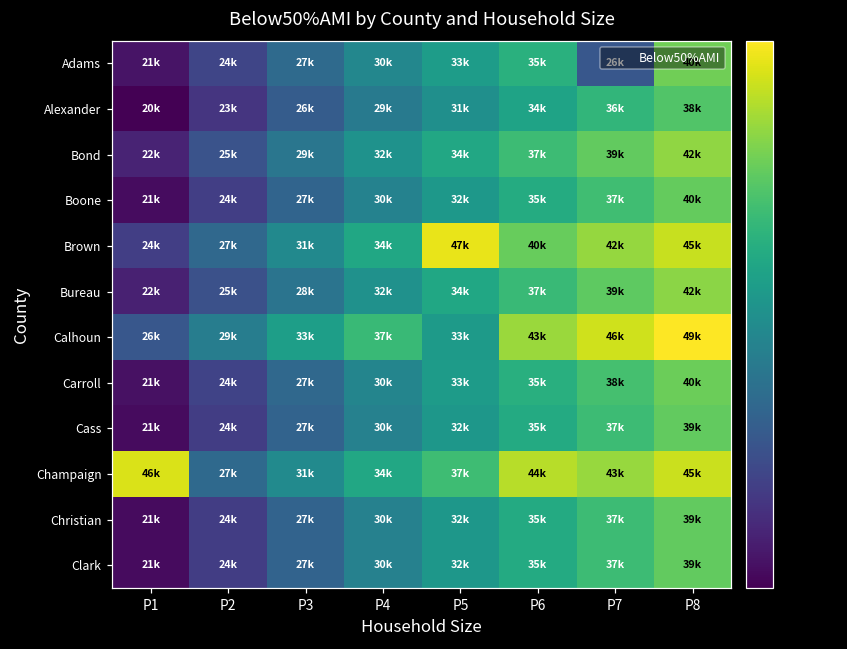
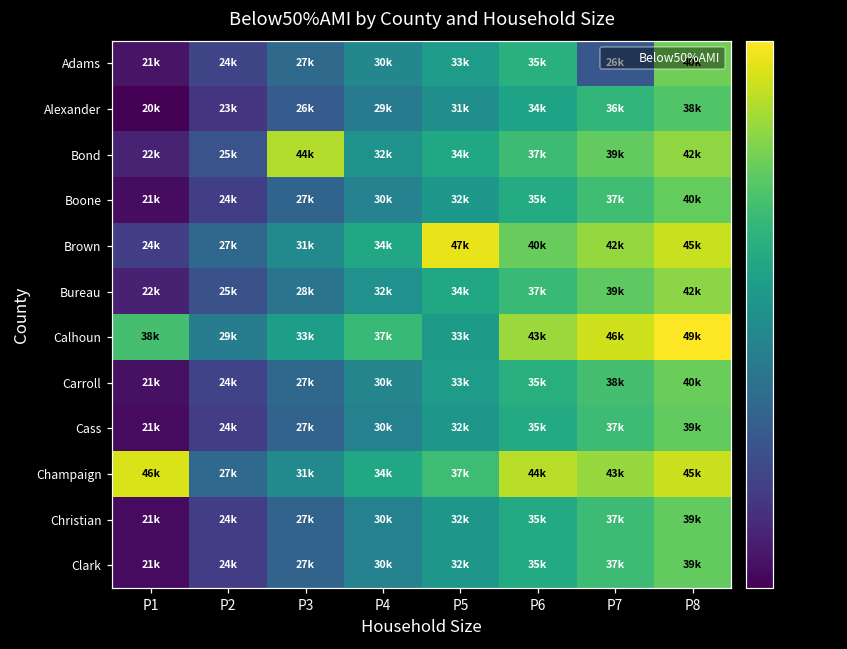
  {
    "Adams": {
      "P1": "21k",
      "P2": "24k",
      "P3": "27k",
      "P4": "30k",
      "P5": "33k",
      "P6": "35k"
    },
    "Alexander": {
      "P1": "20k",
      "P2": "23k",
      "P3": "26k",
      "P4": "29k",
      "P5": "31k",
      "P6": "34k",
      "P7": "36k",
      "P8": "38k"
    },
    "Bond": {
      "P1": "22k",
      "P2": "25k",
-     "P3": "29k",
+     "P3": "44k",
      "P4": "32k",
      "P5": "34k",
      "P6": "37k",
      "P7": "39k",
      "P8": "42k"
    },
    "Boone": {
      "P1": "21k",
      "P2": "24k",
      "P3": "27k",
      "P4": "30k",
      "P5": "32k",
      "P6": "35k",
      "P7": "37k",
      "P8": "40k"
    },
    "Brown": {
      "P1": "24k",
      "P2": "27k",
      "P3": "31k",
      "P4": "34k",
      "P5": "47k",
      "P6": "40k",
      "P7": "42k",
      "P8": "45k"
    },
    "Bureau": {
      "P1": "22k",
      "P2": "25k",
      "P3": "28k",
      "P4": "32k",
      "P5": "34k",
      "P6": "37k",
      "P7": "39k",
      "P8": "42k"
    },
    "Calhoun": {
-     "P1": "26k",
+     "P1": "38k",
      "P2": "29k",
      "P3": "33k",
      "P4": "37k",
      "P5": "33k",
      "P6": "43k",
      "P7": "46k",
      "P8": "49k"
    },
    "Carroll": {
      "P1": "21k",
      "P2": "24k",
      "P3": "27k",
      "P4": "30k",
      "P5": "33k",
      "P6": "35k",
      "P7": "38k",
      "P8": "40k"
    },
    "Cass": {
      "P1": "21k",
      "P2": "24k",
      "P3": "27k",
      "P4": "30k",
      "P5": "32k",
      "P6": "35k",
      "P7": "37k",
      "P8": "39k"
    },
    "Champaign": {
      "P1": "46k",
      "P2": "27k",
      "P3": "31k",
      "P4": "34k",
      "P5": "37k",
      "P6": "44k",
      "P7": "43k",
      "P8": "45k"
    },
    "Christian": {
      "P1": "21k",
      "P2": "24k",
      "P3": "27k",
      "P4": "30k",
      "P5": "32k",
      "P6": "35k",
      "P7": "37k",
      "P8": "39k"
    },
    "Clark": {
      "P1": "21k",
      "P2": "24k",
      "P3": "27k",
      "P4": "30k",
      "P5": "32k",
      "P6": "35k",
      "P7": "37k",
      "P8": "39k"
    }
  }
